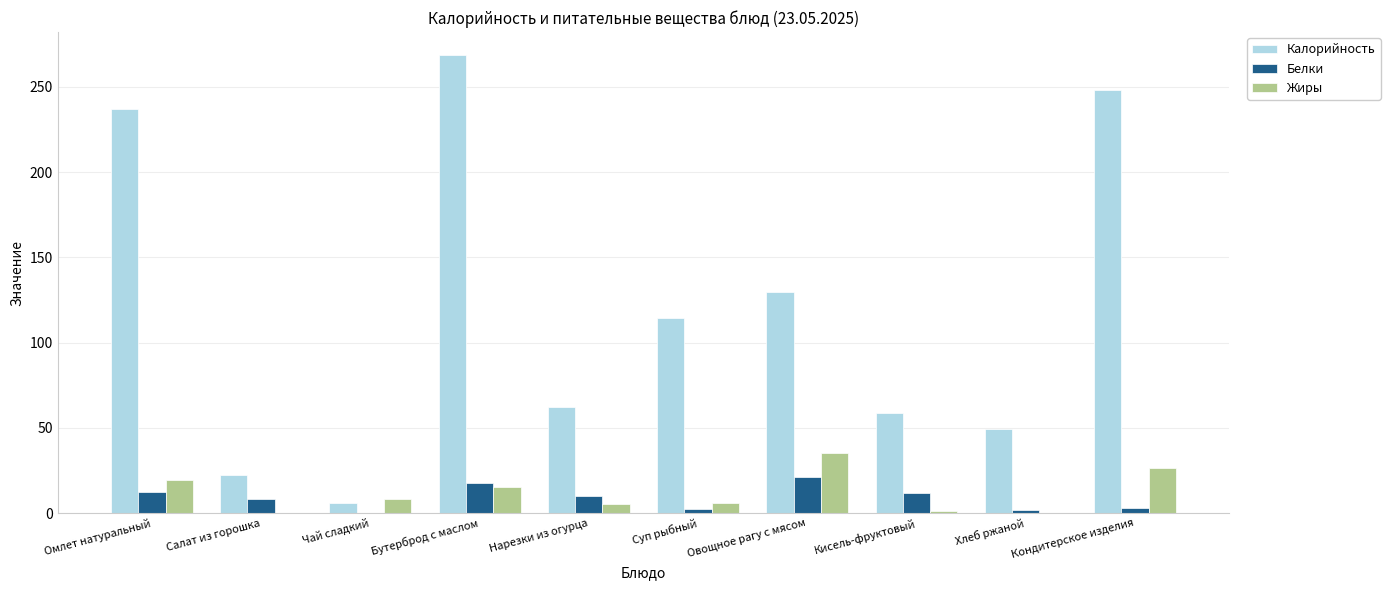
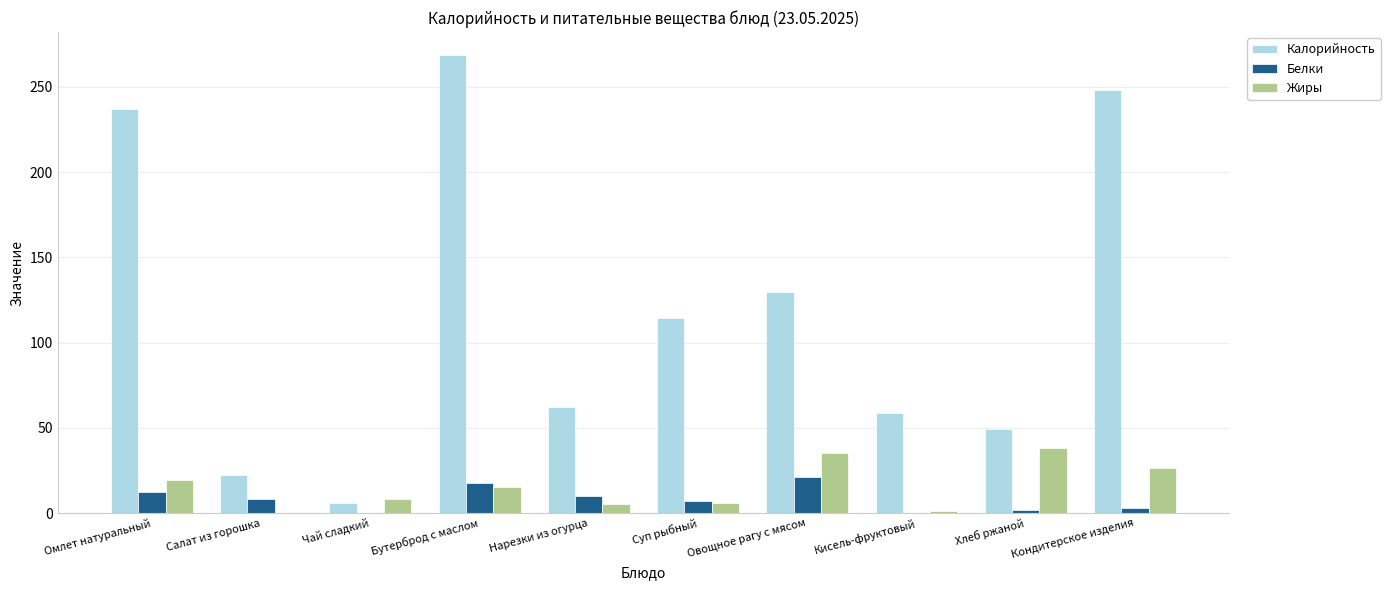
  {
    "Калорийность": {
      "Омлет натуральный": 237,
      "Салат из горошка": 22,
      "Чай сладкий": 6,
      "Бутерброд с маслом": 269,
      "Нарезки из огурца": 63,
      "Суп рыбный": 115,
      "Овощное рагу с мясом": 130,
      "Кисель-фруктовый": 59,
      "Хлеб ржаной": 49,
      "Кондитерское изделия": 248
    },
    "Белки": {
      "Омлет натуральный": 13,
      "Салат из горошка": 8,
      "Бутерброд с маслом": 18,
      "Нарезки из огурца": 10,
-     "Суп рыбный": 2,
+     "Суп рыбный": 7,
      "Овощное рагу с мясом": 21,
-     "Кисель-фруктовый": 12,
+     "Кисель-фруктовый": 0,
      "Хлеб ржаной": 2,
      "Кондитерское изделия": 3
    },
    "Жиры": {
      "Омлет натуральный": 19,
      "Чай сладкий": 8,
      "Бутерброд с маслом": 16,
      "Нарезки из огурца": 5,
      "Суп рыбный": 6,
      "Овощное рагу с мясом": 36,
-     "Хлеб ржаной": 0,
+     "Хлеб ржаной": 39,
      "Кондитерское изделия": 26
    }
  }
